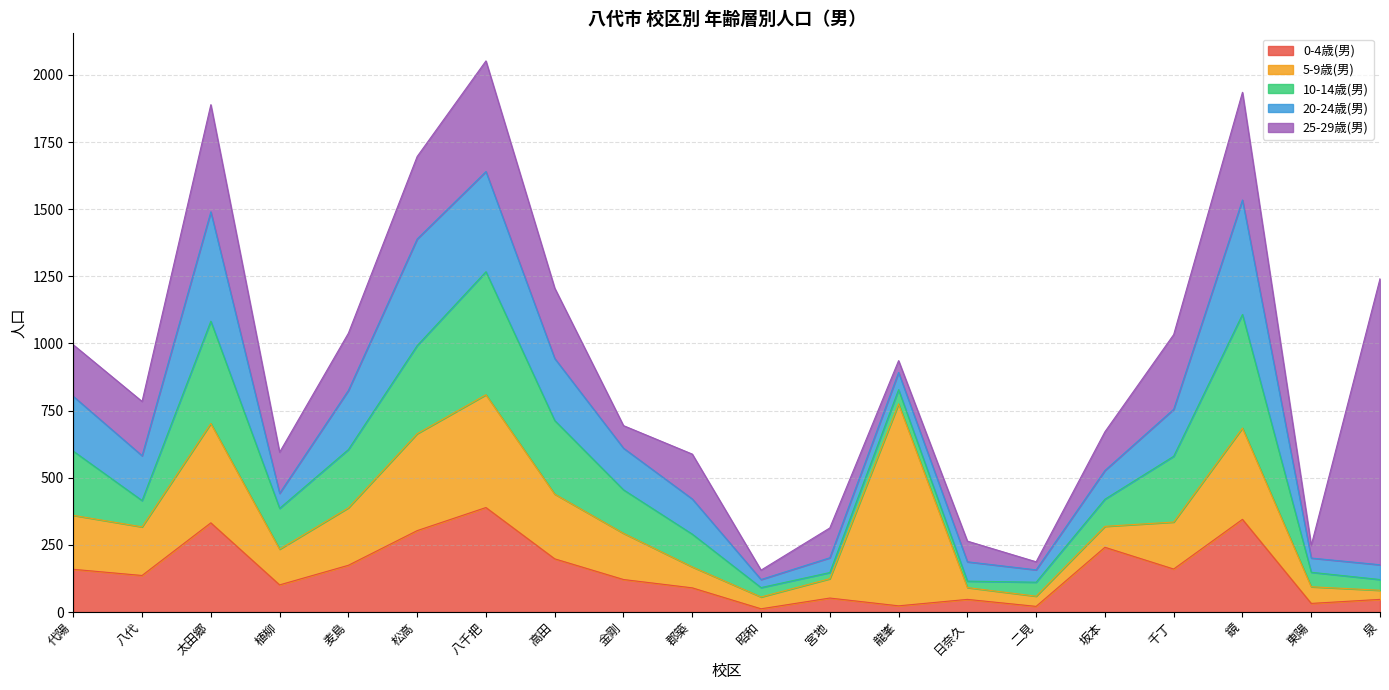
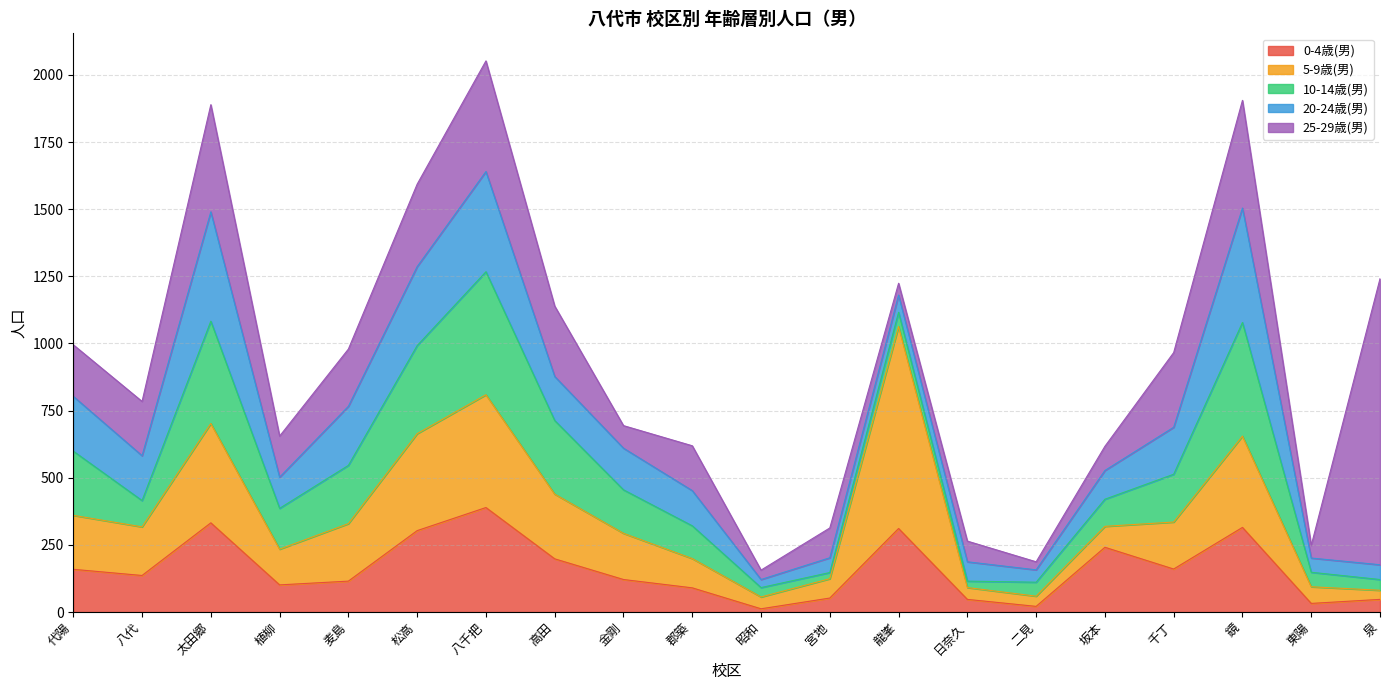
  {
    "0-4歳(男)": {
      "代陽": 160,
      "八代": 140,
      "太田郷": 330,
      "植柳": 100,
-     "麦島": 170,
+     "麦島": 120,
      "松高": 300,
      "八千把": 390,
      "高田": 200,
      "金剛": 120,
      "郡築": 90,
      "昭和": 10,
      "宮地": 50,
-     "龍峯": 20,
+     "龍峯": 310,
      "日奈久": 50,
      "二見": 20,
      "坂本": 240,
      "千丁": 160,
-     "鏡": 350,
+     "鏡": 320,
      "東陽": 30,
      "泉": 50
    },
    "5-9歳(男)": {
      "代陽": 200,
      "八代": 180,
      "太田郷": 370,
      "植柳": 130,
      "麦島": 210,
      "松高": 360,
      "八千把": 420,
      "高田": 240,
      "金剛": 170,
-     "郡築": 80,
+     "郡築": 110,
      "昭和": 40,
      "宮地": 70,
      "龍峯": 750,
      "日奈久": 40,
      "二見": 40,
      "坂本": 80,
      "千丁": 180,
      "鏡": 340,
      "東陽": 60,
      "泉": 30
    },
    "10-14歳(男)": {
      "代陽": 240,
      "八代": 100,
      "太田郷": 380,
      "植柳": 150,
      "麦島": 220,
      "松高": 330,
      "八千把": 460,
      "高田": 270,
      "金剛": 160,
      "郡築": 120,
      "昭和": 40,
      "宮地": 20,
      "龍峯": 50,
      "日奈久": 20,
      "二見": 50,
      "坂本": 100,
-     "千丁": 250,
+     "千丁": 180,
      "鏡": 420,
      "東陽": 50,
      "泉": 40
    },
    "20-24歳(男)": {
      "代陽": 200,
      "八代": 170,
      "太田郷": 410,
-     "植柳": 60,
+     "植柳": 120,
      "麦島": 220,
-     "松高": 400,
+     "松高": 290,
      "八千把": 370,
-     "高田": 230,
+     "高田": 160,
      "金剛": 160,
      "郡築": 130,
      "昭和": 30,
      "宮地": 60,
      "龍峯": 60,
      "日奈久": 70,
      "二見": 50,
      "坂本": 110,
      "千丁": 180,
      "鏡": 430,
      "東陽": 50,
      "泉": 60
    },
    "25-29歳(男)": {
      "代陽": 190,
      "八代": 200,
      "太田郷": 400,
      "植柳": 150,
      "麦島": 210,
      "松高": 310,
      "八千把": 410,
      "高田": 260,
      "金剛": 80,
      "郡築": 170,
      "昭和": 40,
      "宮地": 110,
      "龍峯": 40,
      "日奈久": 80,
      "二見": 30,
-     "坂本": 140,
+     "坂本": 90,
      "千丁": 280,
      "鏡": 400,
      "東陽": 50,
      "泉": 1070
    }
  }
